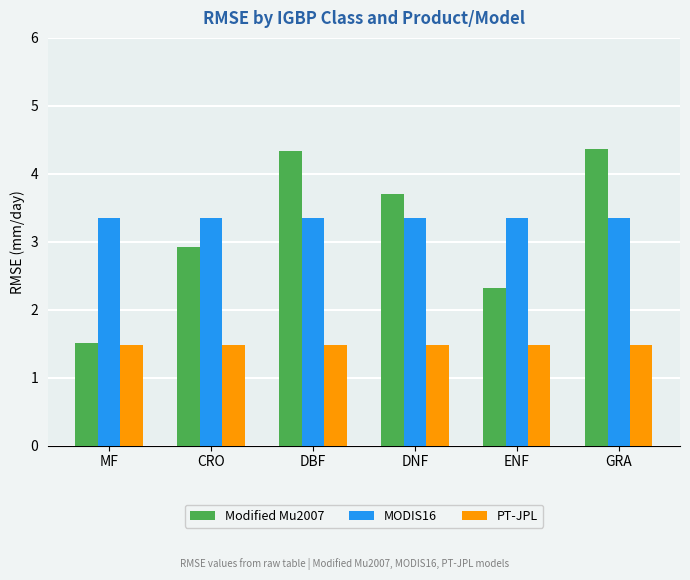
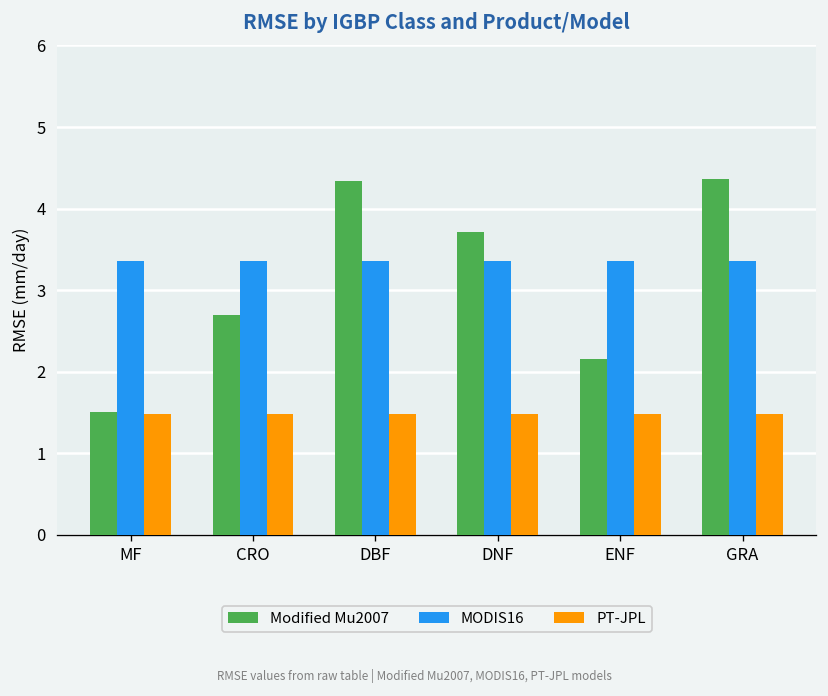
  {
    "Modified Mu2007": {
      "MF": 1.5,
-     "CRO": 2.9,
+     "CRO": 2.7,
      "DBF": 4.3,
      "DNF": 3.7,
-     "ENF": 2.3,
+     "ENF": 2.2,
      "GRA": 4.4
    },
    "MODIS16": {
      "MF": 3.4,
      "CRO": 3.4,
      "DBF": 3.4,
      "DNF": 3.4,
      "ENF": 3.4,
      "GRA": 3.4
    },
    "PT-JPL": {
      "MF": 1.5,
      "CRO": 1.5,
      "DBF": 1.5,
      "DNF": 1.5,
      "ENF": 1.5,
      "GRA": 1.5
    }
  }
